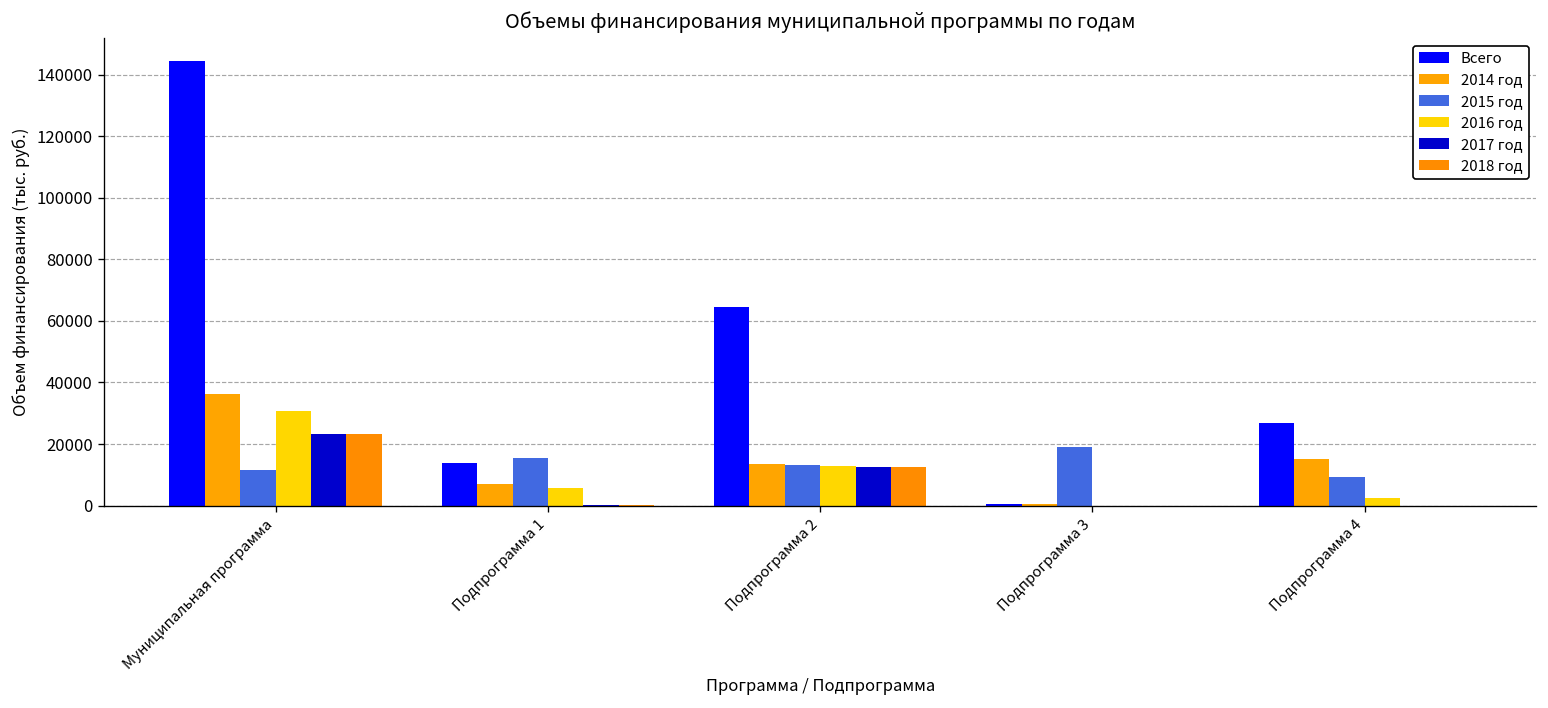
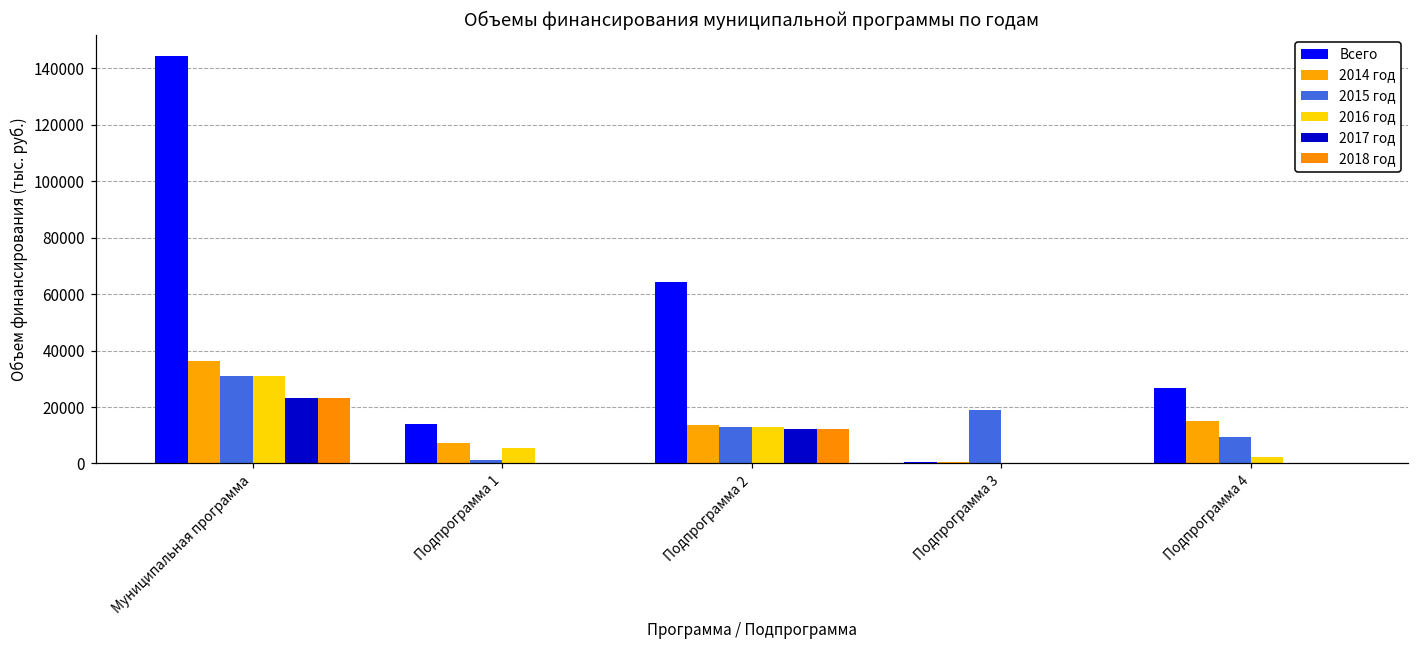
  {
    "2015 год": {
-     "Муниципальная программа": 12000,
-     "Подпрограмма 1": 15000,
+     "Муниципальная программа": 31000,
+     "Подпрограмма 1": 1000,
      "Подпрограмма 2": 13000,
      "Подпрограмма 3": 19000,
      "Подпрограмма 4": 9000
    }
  }
